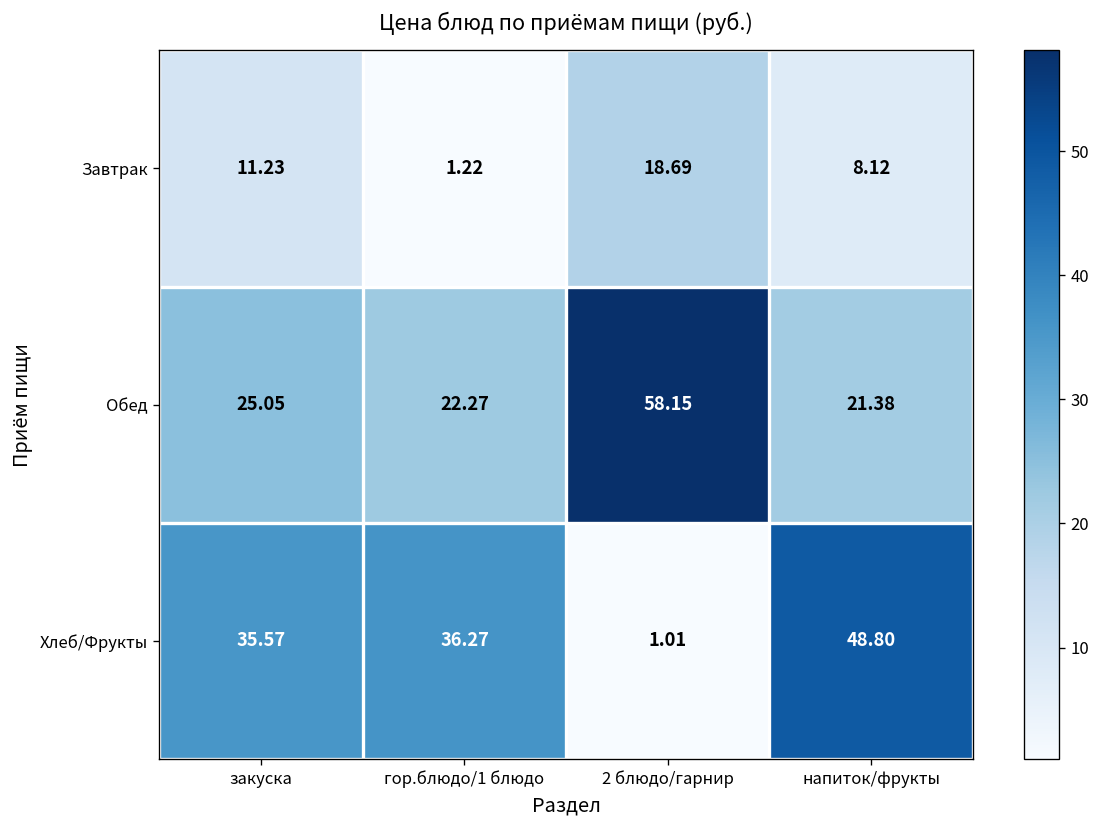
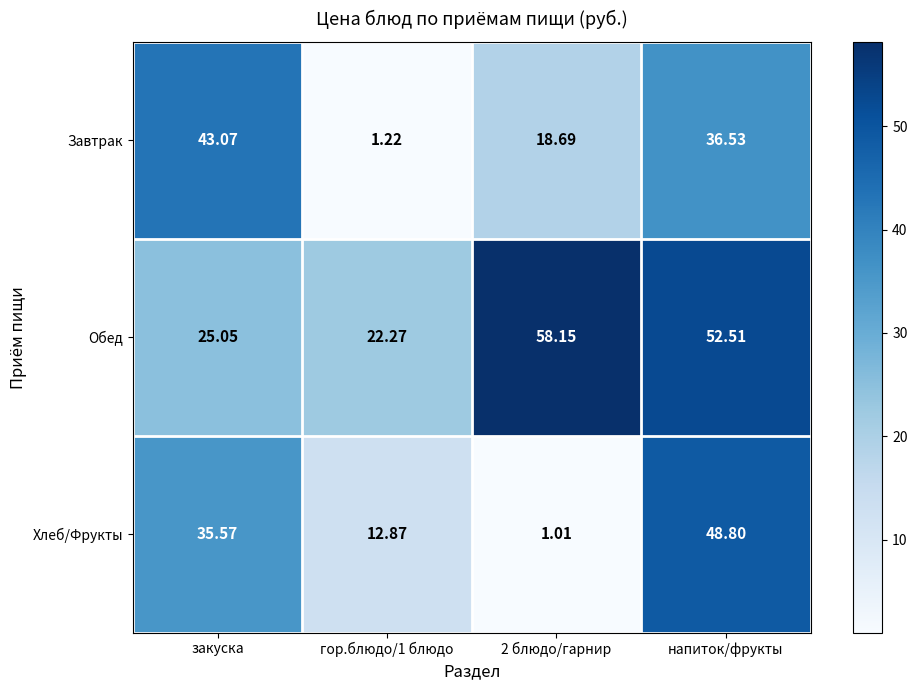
  {
    "Завтрак": {
-     "закуска": 11.23,
+     "закуска": 43.07,
      "гор.блюдо/1 блюдо": 1.22,
      "2 блюдо/гарнир": 18.69,
-     "напиток/фрукты": 8.12
+     "напиток/фрукты": 36.53
    },
    "Обед": {
      "закуска": 25.05,
      "гор.блюдо/1 блюдо": 22.27,
      "2 блюдо/гарнир": 58.15,
-     "напиток/фрукты": 21.38
+     "напиток/фрукты": 52.51
    },
    "Хлеб/Фрукты": {
      "закуска": 35.57,
-     "гор.блюдо/1 блюдо": 36.27,
+     "гор.блюдо/1 блюдо": 12.87,
      "2 блюдо/гарнир": 1.01,
      "напиток/фрукты": 48.80
    }
  }
